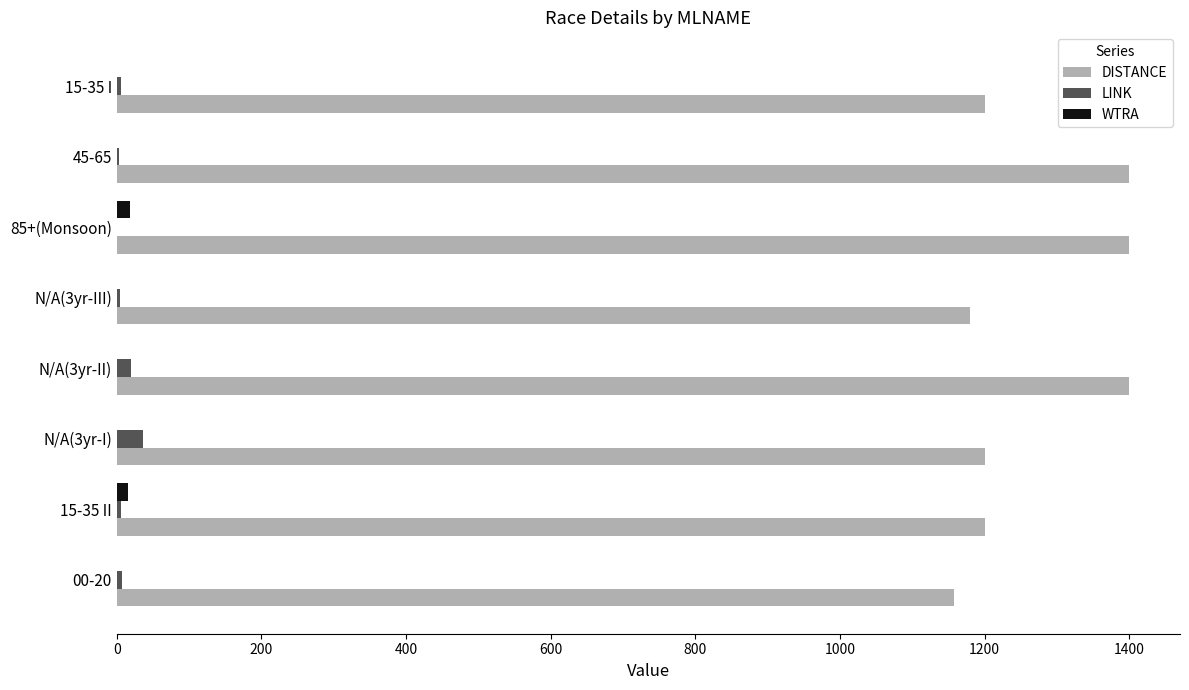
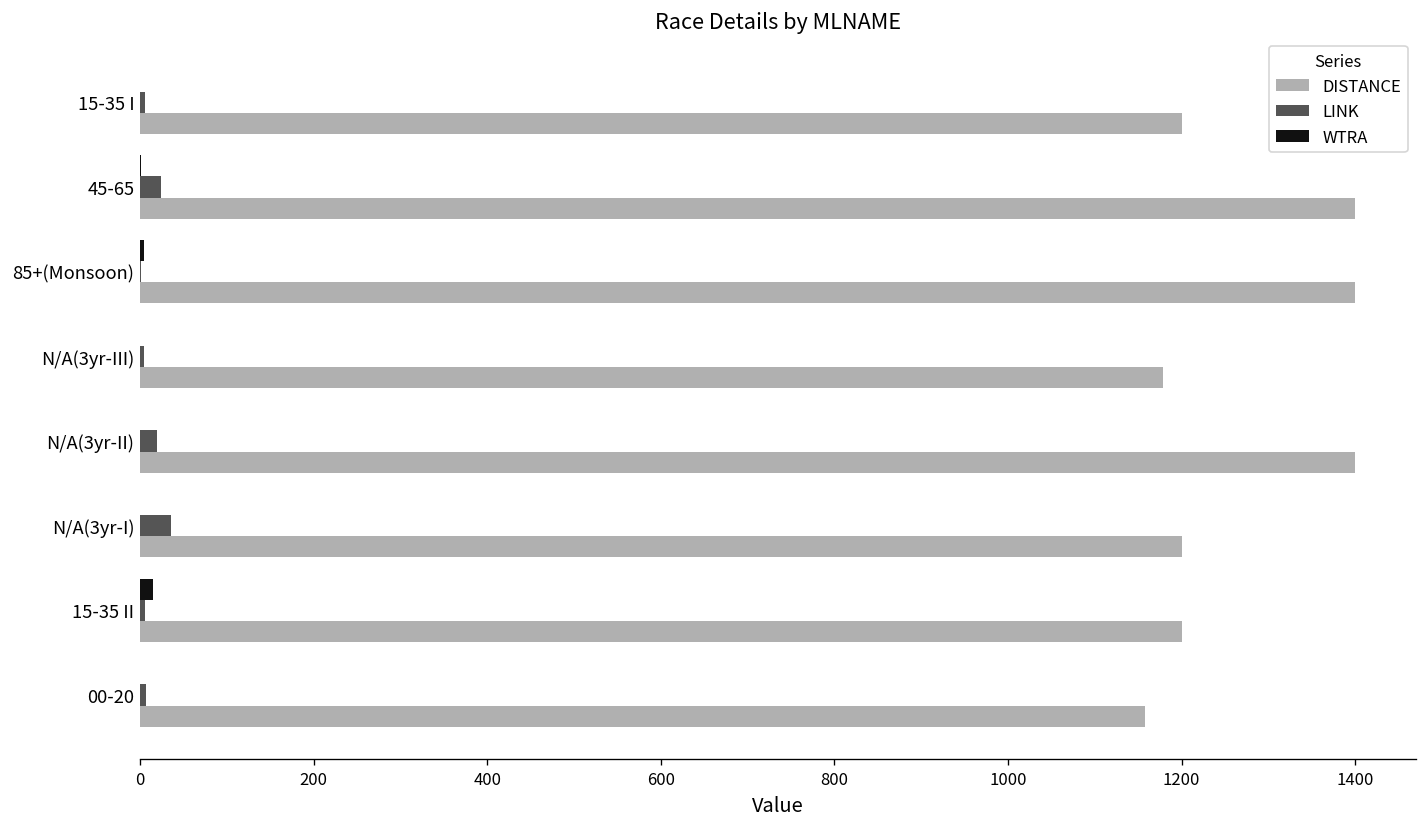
  {
    "DISTANCE": {
      "15-35 I": 1200,
      "45-65": 1400,
      "85+(Monsoon)": 1400,
      "N/A(3yr-III)": 1180,
      "N/A(3yr-II)": 1400,
      "N/A(3yr-I)": 1200,
      "15-35 II": 1200,
      "00-20": 1160
    },
    "LINK": {
      "15-35 I": 10,
-     "45-65": 0,
+     "45-65": 20,
      "N/A(3yr-III)": 0,
      "N/A(3yr-II)": 20,
      "N/A(3yr-I)": 40,
      "15-35 II": 10,
      "00-20": 10
    },
    "WTRA": {
      "15-35 I": 0,
-     "85+(Monsoon)": 20,
+     "85+(Monsoon)": 0,
      "N/A(3yr-III)": 0,
      "N/A(3yr-II)": 0,
      "N/A(3yr-I)": 0,
      "15-35 II": 20,
      "00-20": 0
    }
  }
